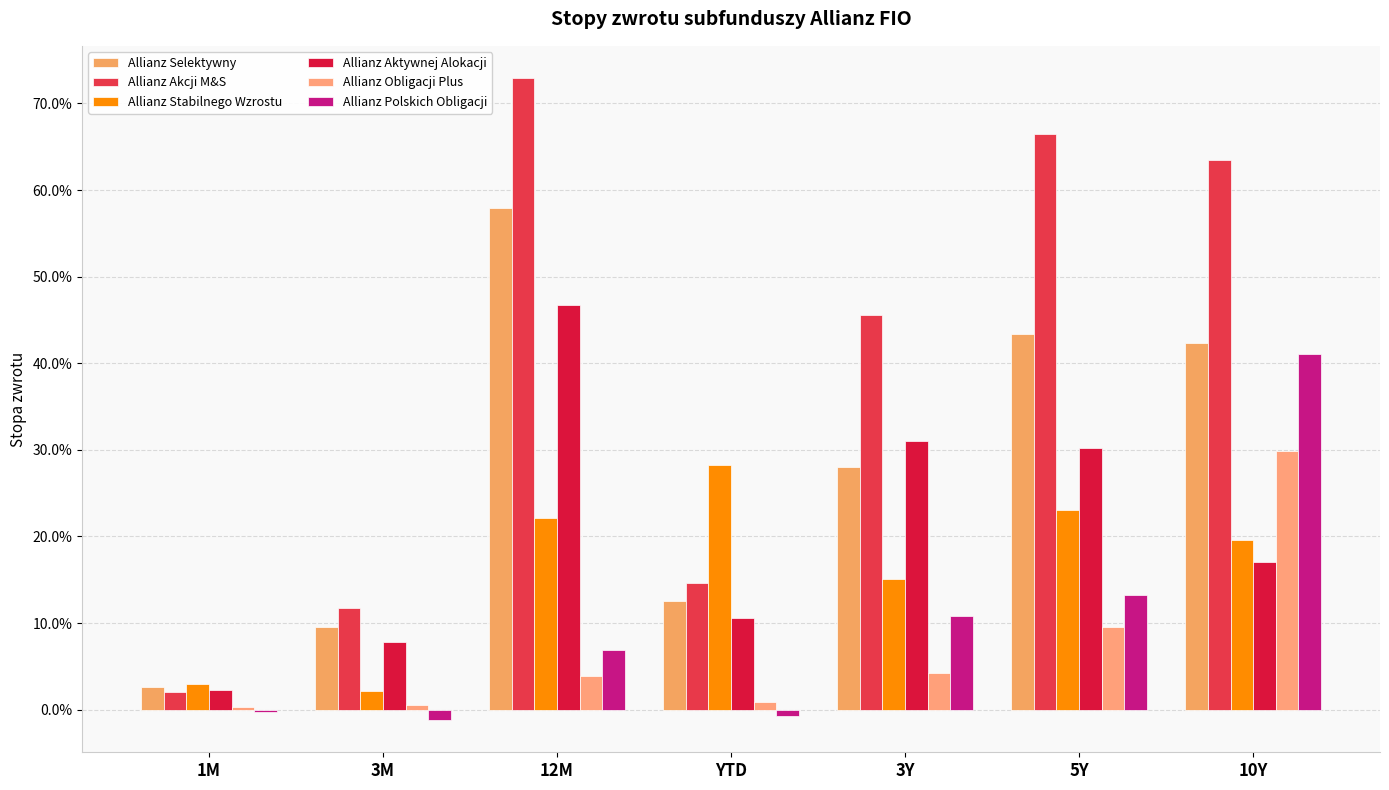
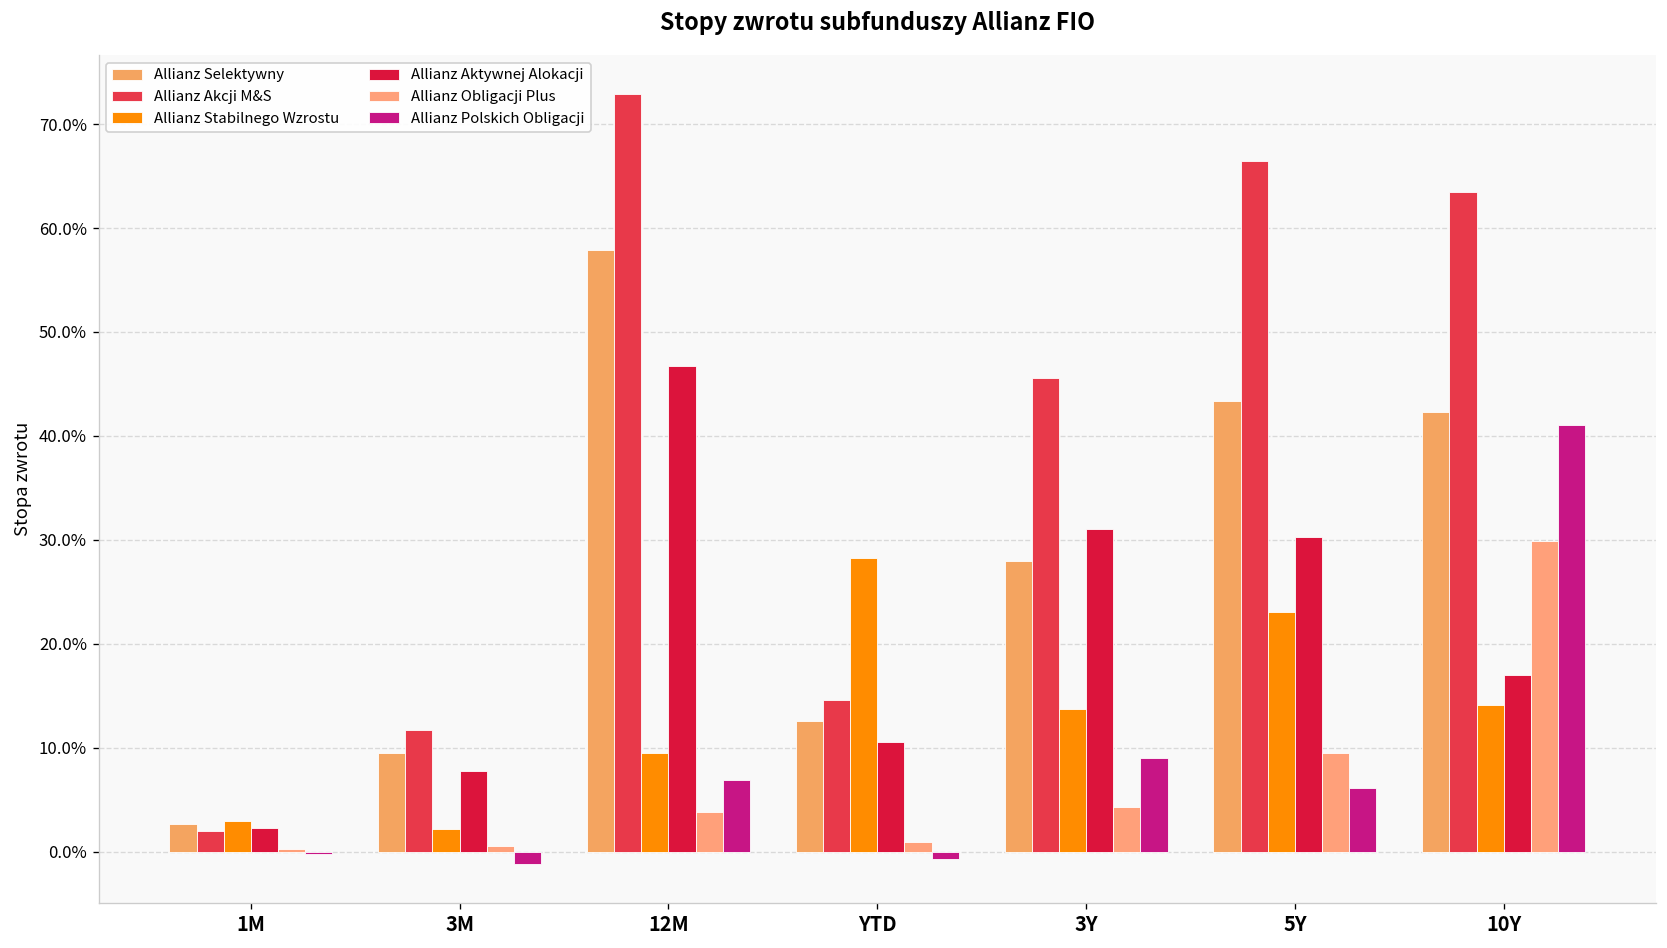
  {
    "Allianz Stabilnego Wzrostu": {
      "1M": "3%",
      "3M": "2%",
-     "12M": "22%",
+     "12M": "9%",
      "YTD": "28%",
-     "3Y": "15%",
+     "3Y": "14%",
      "5Y": "23%",
-     "10Y": "20%"
+     "10Y": "14%"
    },
    "Allianz Polskich Obligacji": {
      "3M": "-1%",
      "12M": "7%",
      "YTD": "-1%",
-     "3Y": "11%",
-     "5Y": "13%",
+     "3Y": "9%",
+     "5Y": "6%",
      "10Y": "41%"
    }
  }
